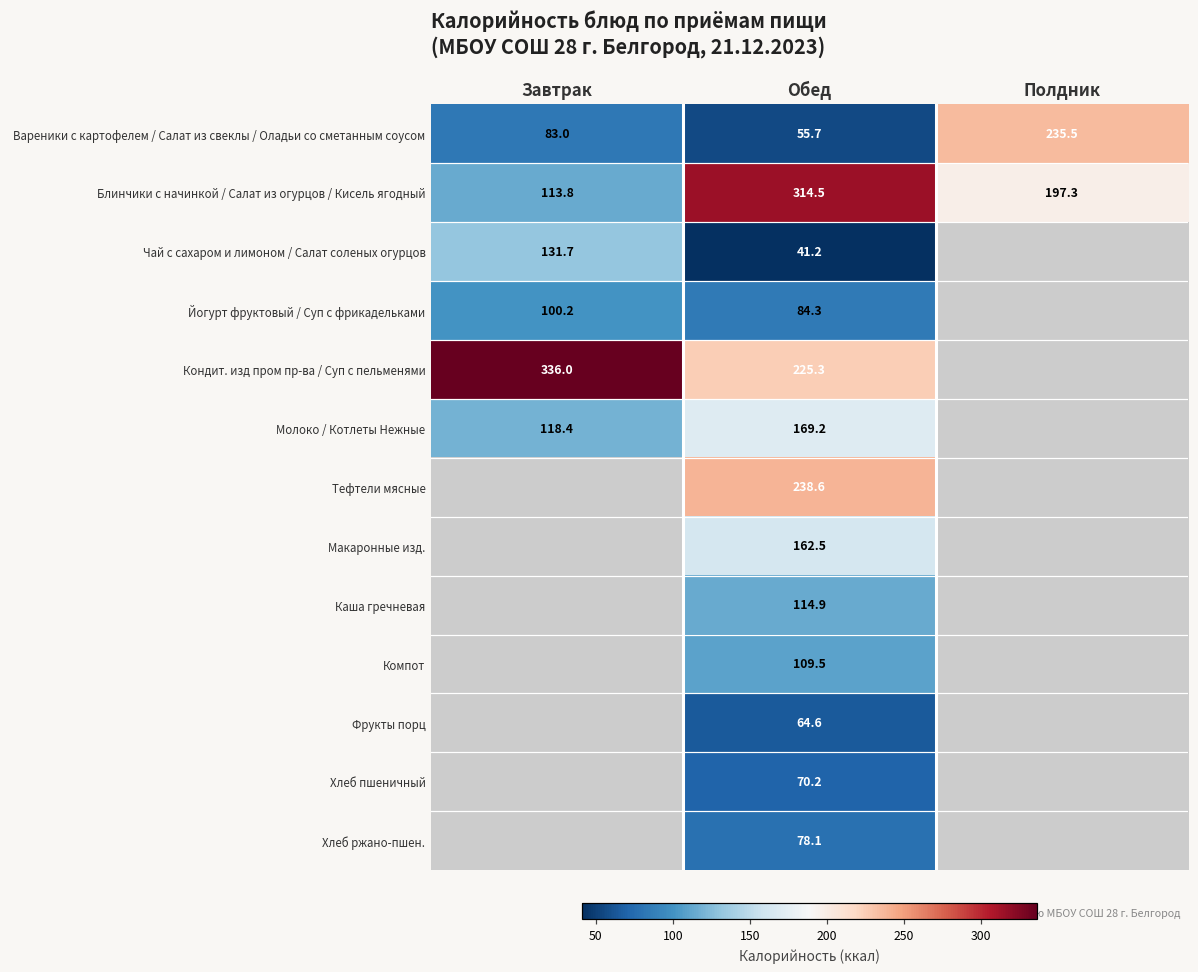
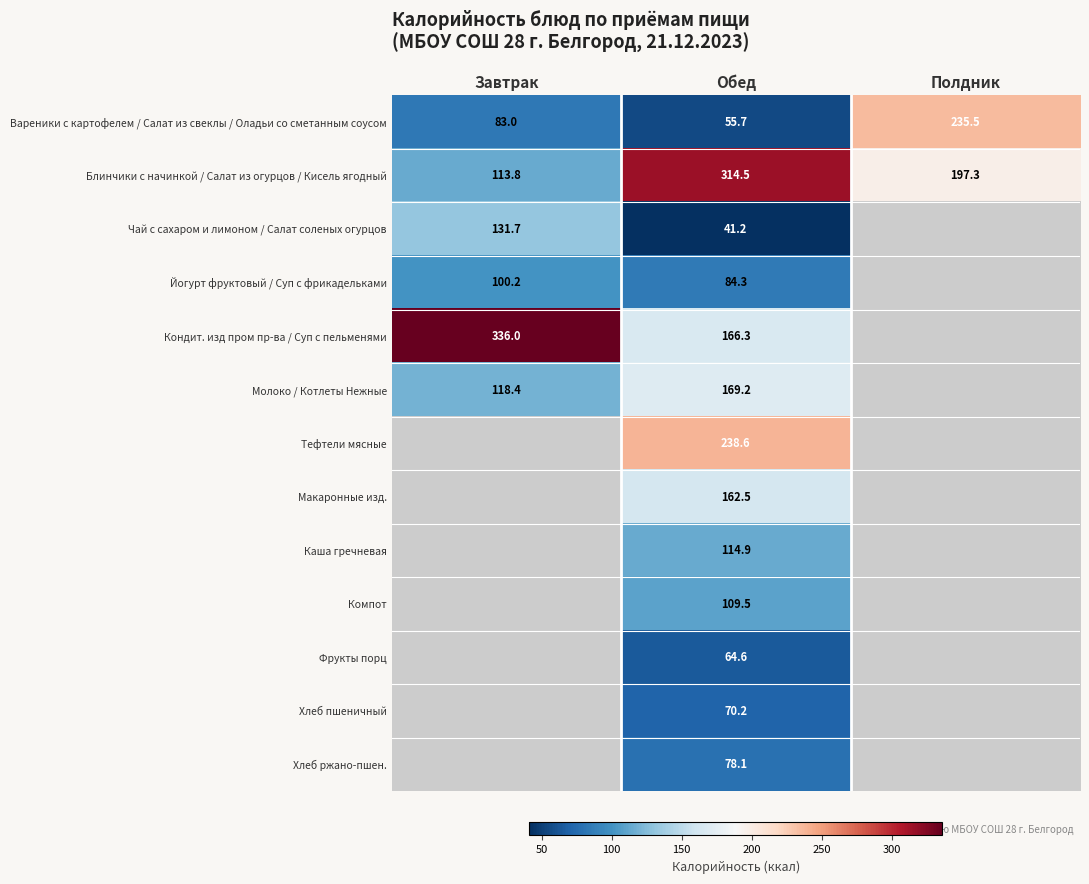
  {
    "Вареники с картофелем / Салат из свеклы / Оладьи со сметанным соусом": {
      "Завтрак": 83.0,
      "Обед": 55.7,
      "Полдник": 235.5
    },
    "Блинчики с начинкой / Салат из огурцов / Кисель ягодный": {
      "Завтрак": 113.8,
      "Обед": 314.5,
      "Полдник": 197.3
    },
    "Чай с сахаром и лимоном / Салат соленых огурцов": {
      "Завтрак": 131.7,
      "Обед": 41.2
    },
    "Йогурт фруктовый / Суп с фрикадельками": {
      "Завтрак": 100.2,
      "Обед": 84.3
    },
    "Кондит. изд пром пр-ва / Суп с пельменями": {
      "Завтрак": 336.0,
-     "Обед": 225.3
+     "Обед": 166.3
    },
    "Молоко / Котлеты Нежные": {
      "Завтрак": 118.4,
      "Обед": 169.2
    },
    "Тефтели мясные": {
      "Обед": 238.6
    },
    "Макаронные изд.": {
      "Обед": 162.5
    },
    "Каша гречневая": {
      "Обед": 114.9
    },
    "Компот": {
      "Обед": 109.5
    },
    "Фрукты порц": {
      "Обед": 64.6
    },
    "Хлеб пшеничный": {
      "Обед": 70.2
    },
    "Хлеб ржано-пшен.": {
      "Обед": 78.1
    }
  }
